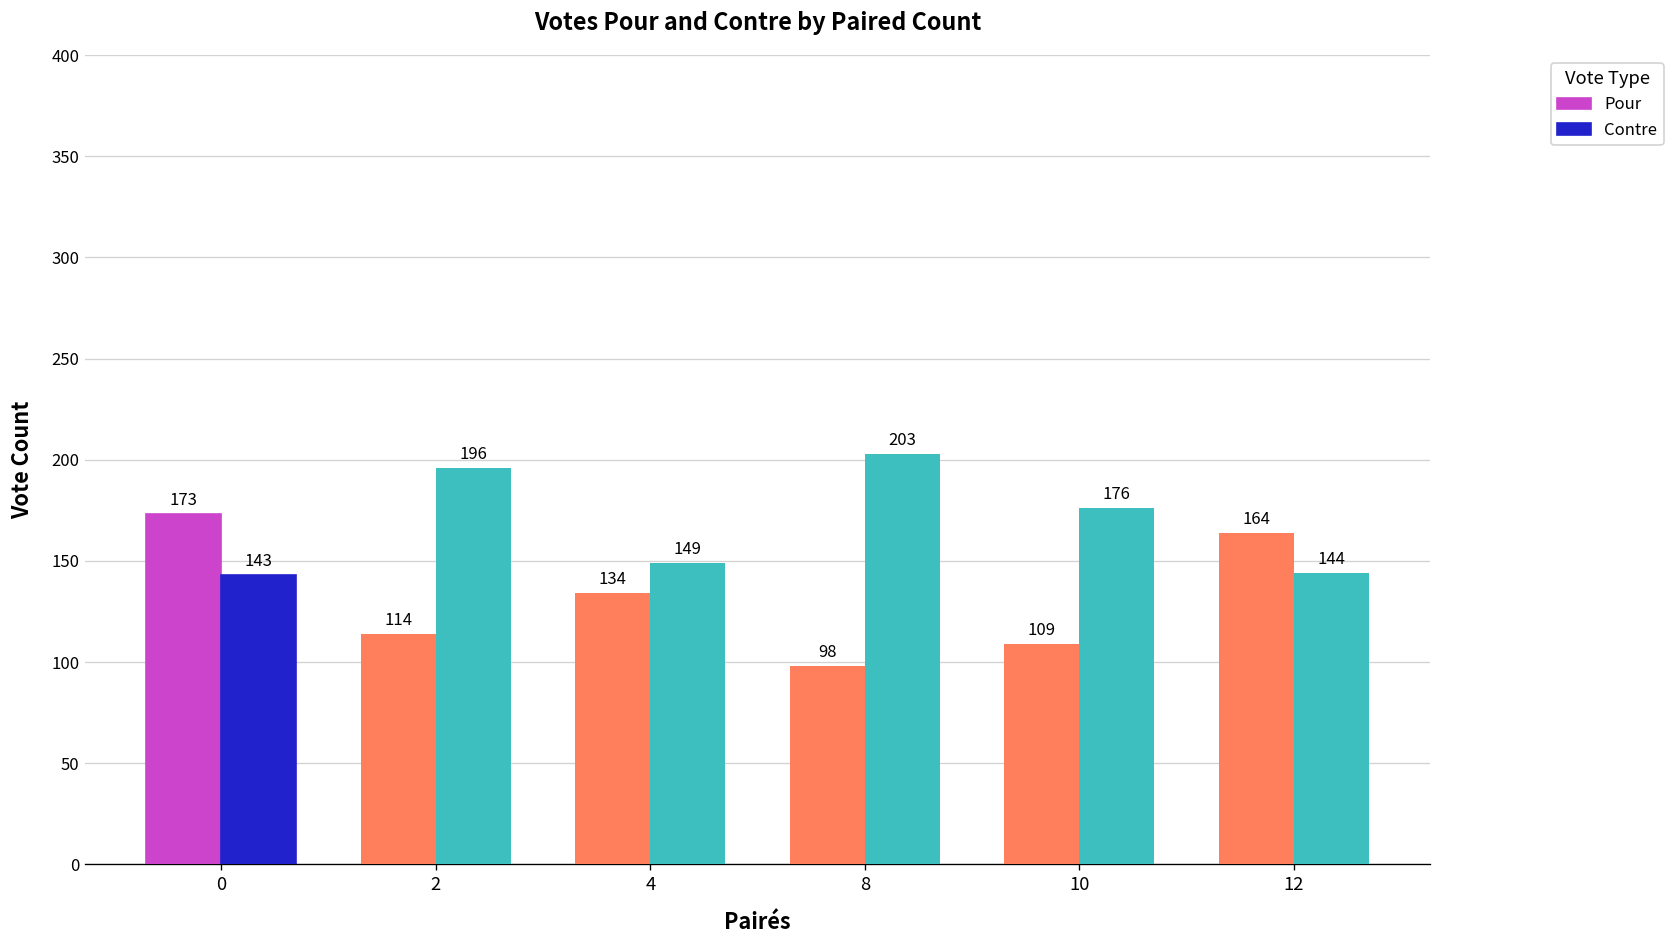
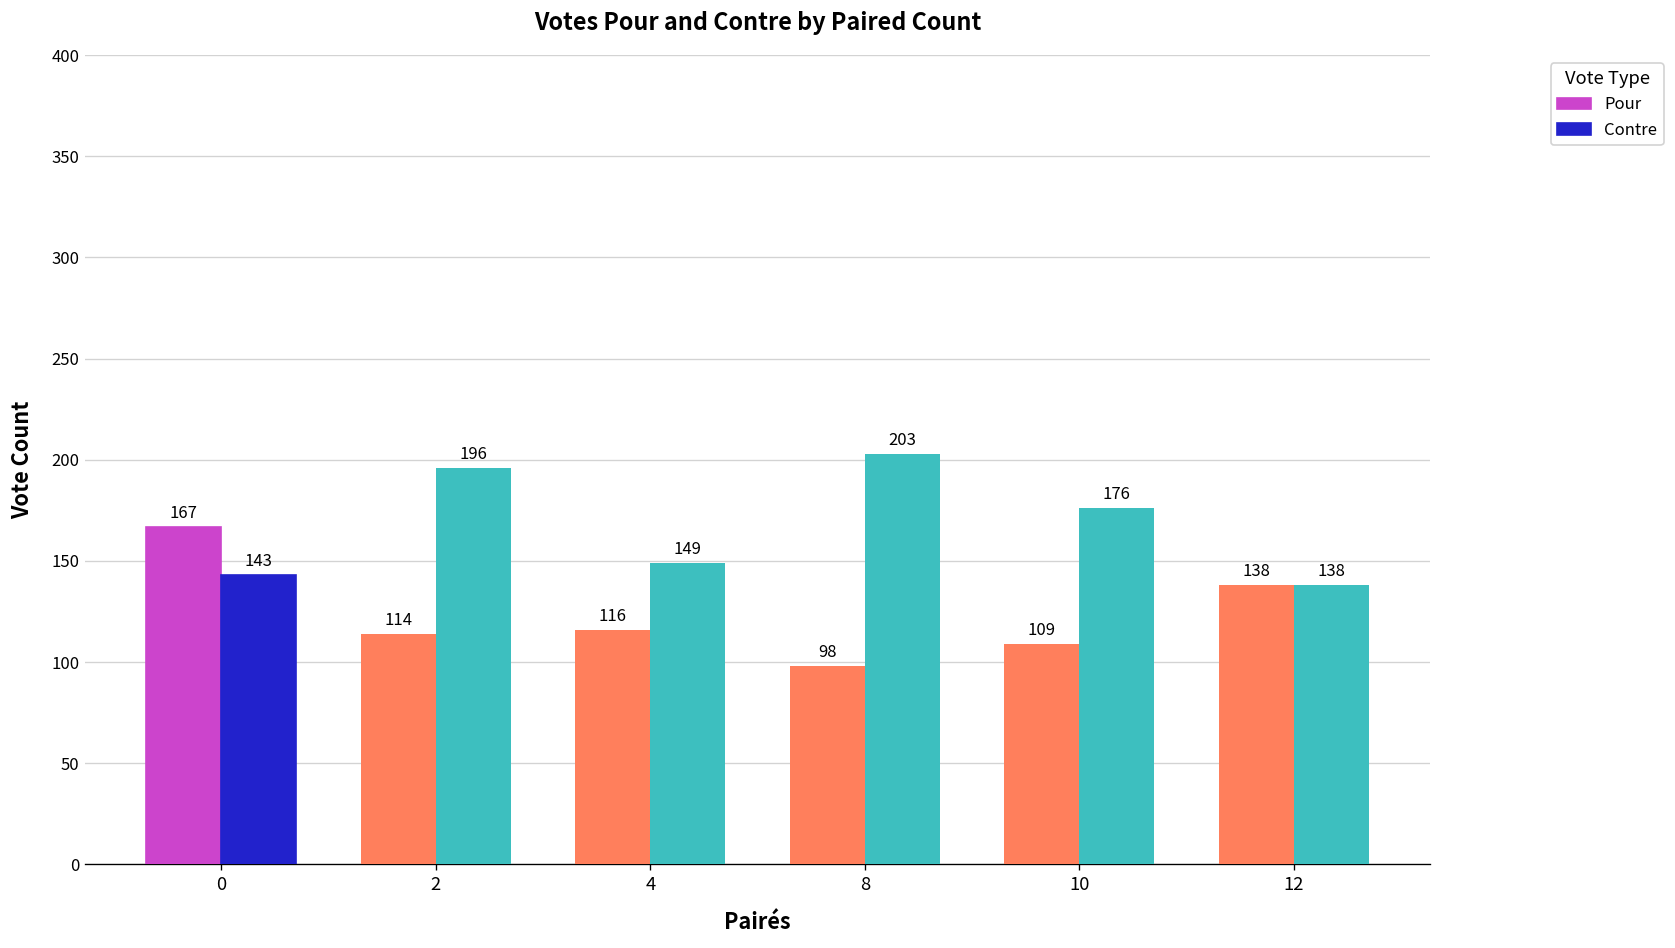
  {
    "Pour": {
-     "0": 173,
+     "0": 167,
      "2": 114,
-     "4": 134,
+     "4": 116,
      "8": 98,
      "10": 109,
-     "12": 164
+     "12": 138
    },
    "Contre": {
      "0": 143,
      "2": 196,
      "4": 149,
      "8": 203,
      "10": 176,
-     "12": 144
+     "12": 138
    }
  }
